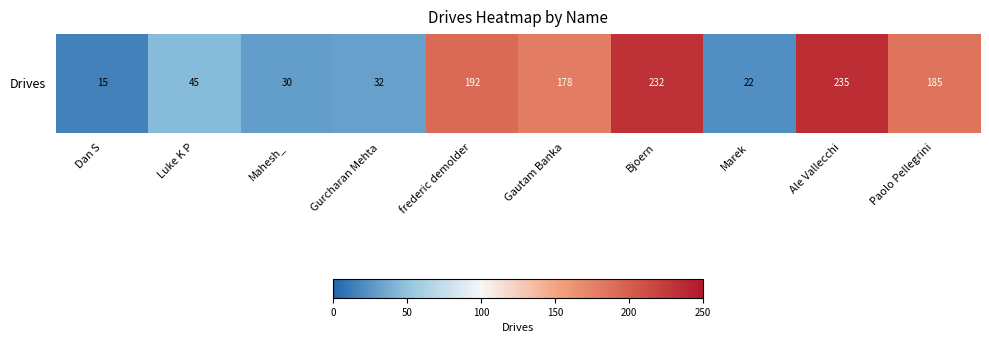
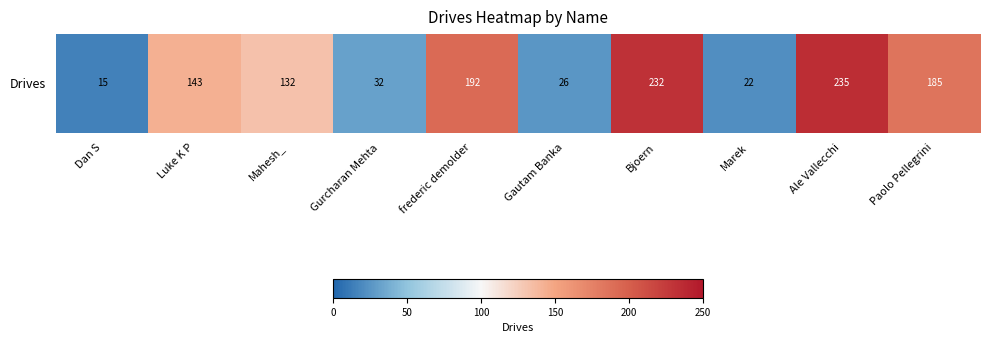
  {
    "Drives": {
      "Dan S": 15,
-     "Luke K P": 45,
-     "Mahesh_": 30,
+     "Luke K P": 143,
+     "Mahesh_": 132,
      "Gurcharan Mehta": 32,
      "frederic demolder": 192,
-     "Gautam Banka": 178,
+     "Gautam Banka": 26,
      "Bjoern": 232,
      "Marek": 22,
      "Ale Vallecchi": 235,
      "Paolo Pellegrini": 185
    }
  }
